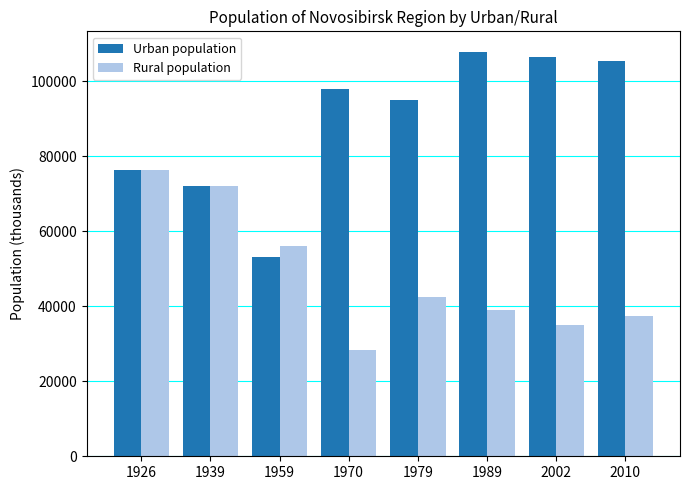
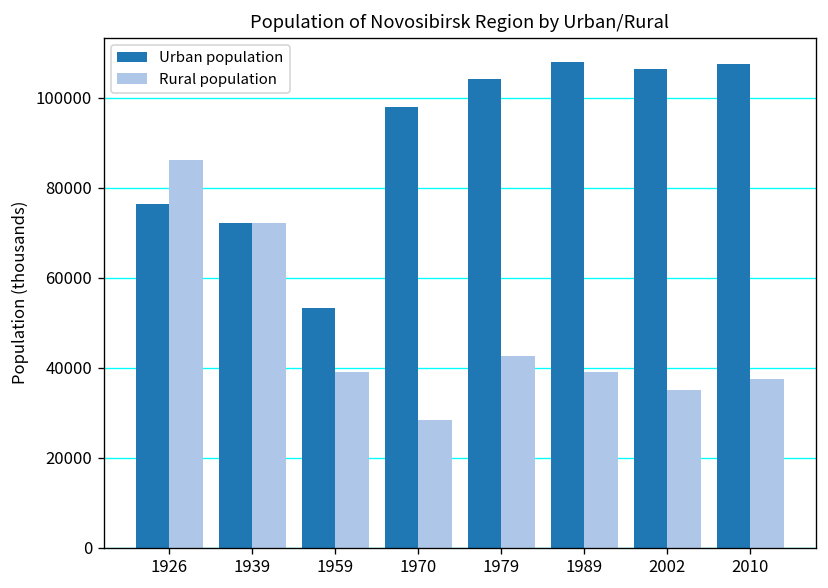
  {
    "Urban population": {
      "1926": 76000,
      "1939": 72000,
      "1959": 53000,
      "1970": 98000,
-     "1979": 95000,
+     "1979": 104000,
      "1989": 108000,
      "2002": 106000,
-     "2010": 105000
+     "2010": 107000
    },
    "Rural population": {
-     "1926": 76000,
+     "1926": 86000,
      "1939": 72000,
-     "1959": 56000,
+     "1959": 39000,
      "1970": 28000,
      "1979": 42000,
      "1989": 39000,
      "2002": 35000,
      "2010": 38000
    }
  }
